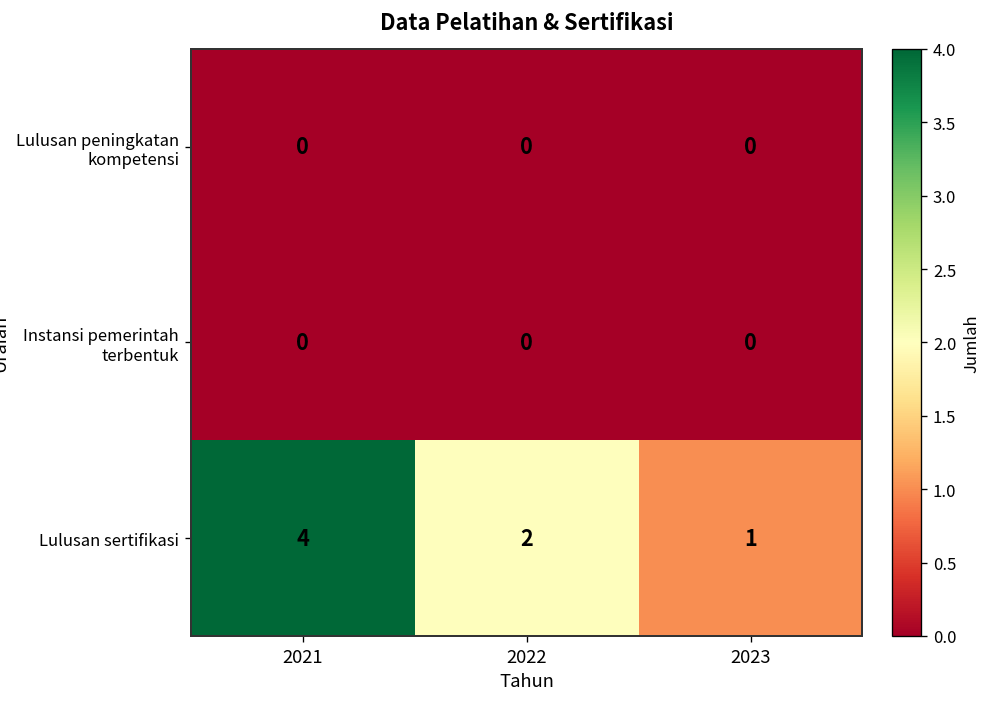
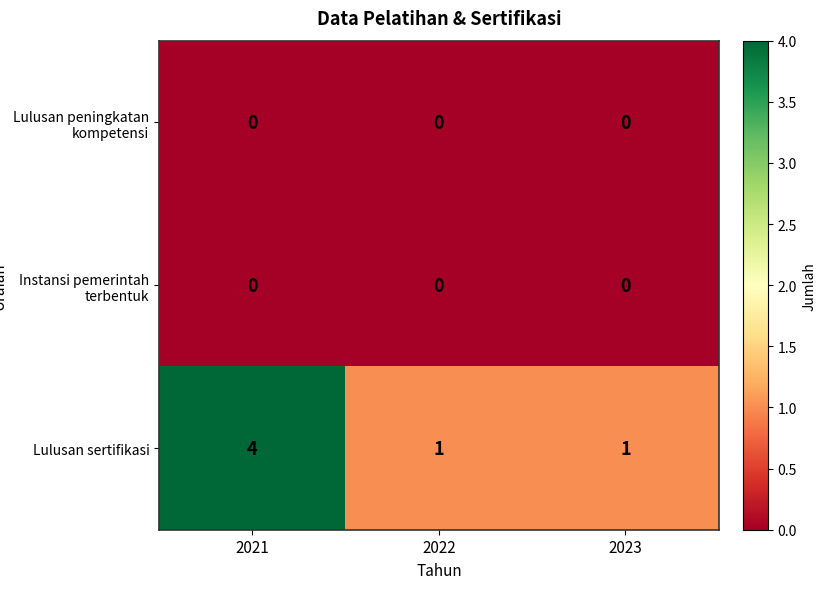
  {
    "Lulusan peningkatan kompetensi": {
      "2021": 0,
      "2022": 0,
      "2023": 0
    },
    "Instansi pemerintah terbentuk": {
      "2021": 0,
      "2022": 0,
      "2023": 0
    },
    "Lulusan sertifikasi": {
      "2021": 4,
-     "2022": 2,
+     "2022": 1,
      "2023": 1
    }
  }
